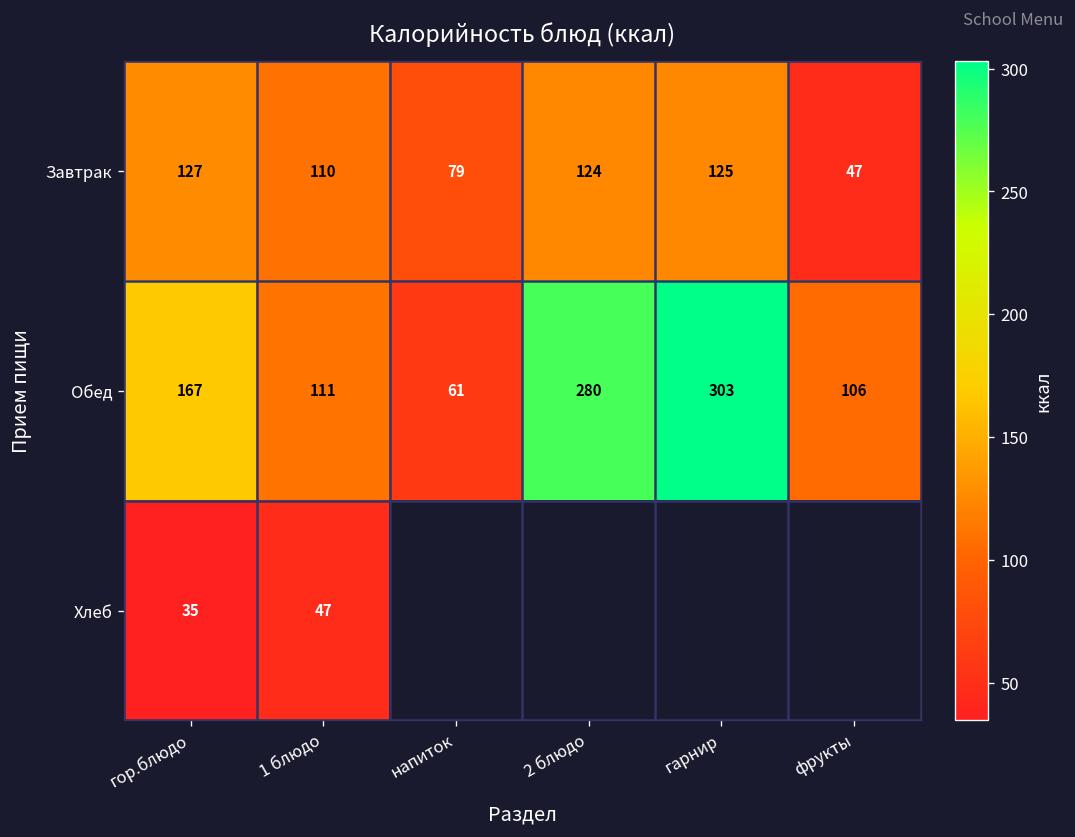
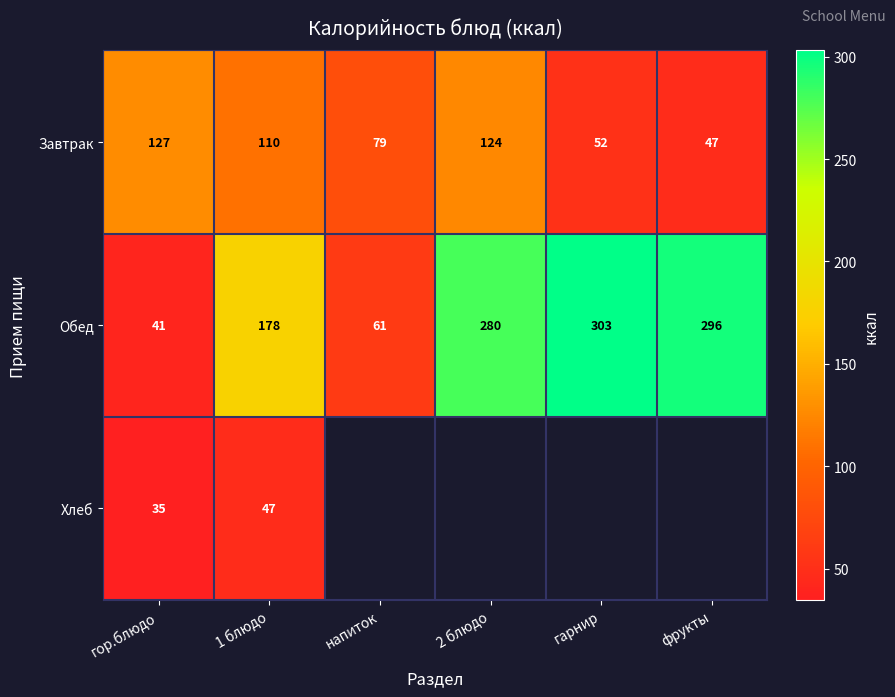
  {
    "Завтрак": {
      "гор.блюдо": 127,
      "1 блюдо": 110,
      "напиток": 79,
      "2 блюдо": 124,
-     "гарнир": 125,
+     "гарнир": 52,
      "фрукты": 47
    },
    "Обед": {
-     "гор.блюдо": 167,
-     "1 блюдо": 111,
+     "гор.блюдо": 41,
+     "1 блюдо": 178,
      "напиток": 61,
      "2 блюдо": 280,
      "гарнир": 303,
-     "фрукты": 106
+     "фрукты": 296
    },
    "Хлеб": {
      "гор.блюдо": 35,
      "1 блюдо": 47
    }
  }
